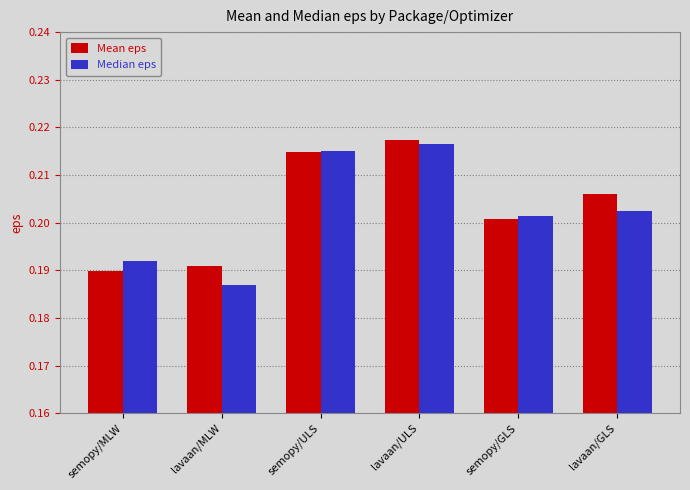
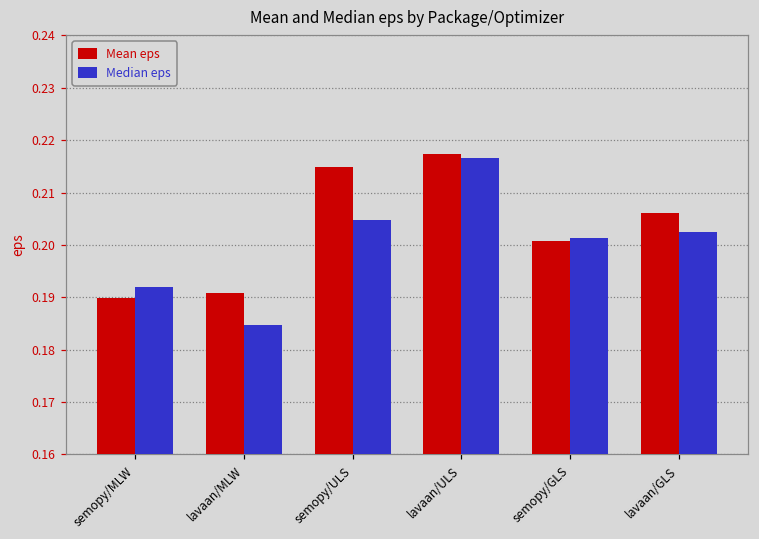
  {
    "Mean eps": {
      "semopy/MLW": 0.190,
      "lavaan/MLW": 0.191,
      "semopy/ULS": 0.215,
      "lavaan/ULS": 0.217,
      "semopy/GLS": 0.201,
      "lavaan/GLS": 0.206
    },
    "Median eps": {
      "semopy/MLW": 0.192,
-     "lavaan/MLW": 0.187,
-     "semopy/ULS": 0.215,
+     "lavaan/MLW": 0.185,
+     "semopy/ULS": 0.205,
      "lavaan/ULS": 0.217,
      "semopy/GLS": 0.201,
      "lavaan/GLS": 0.203
    }
  }
